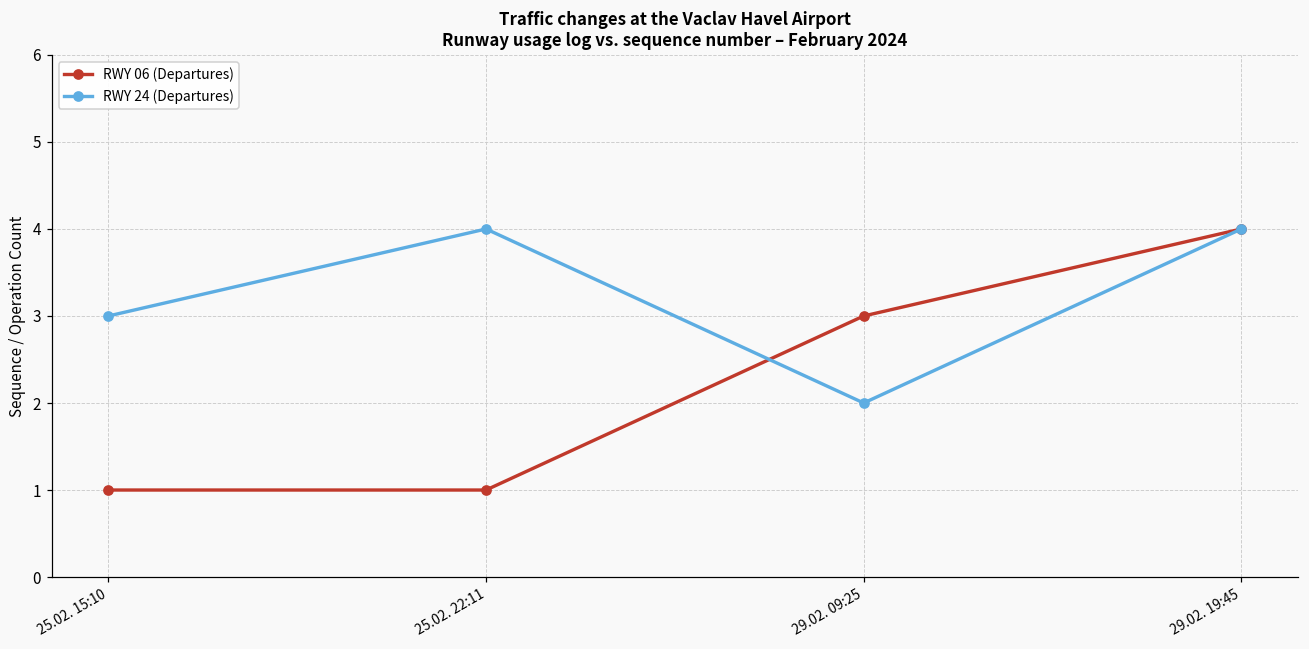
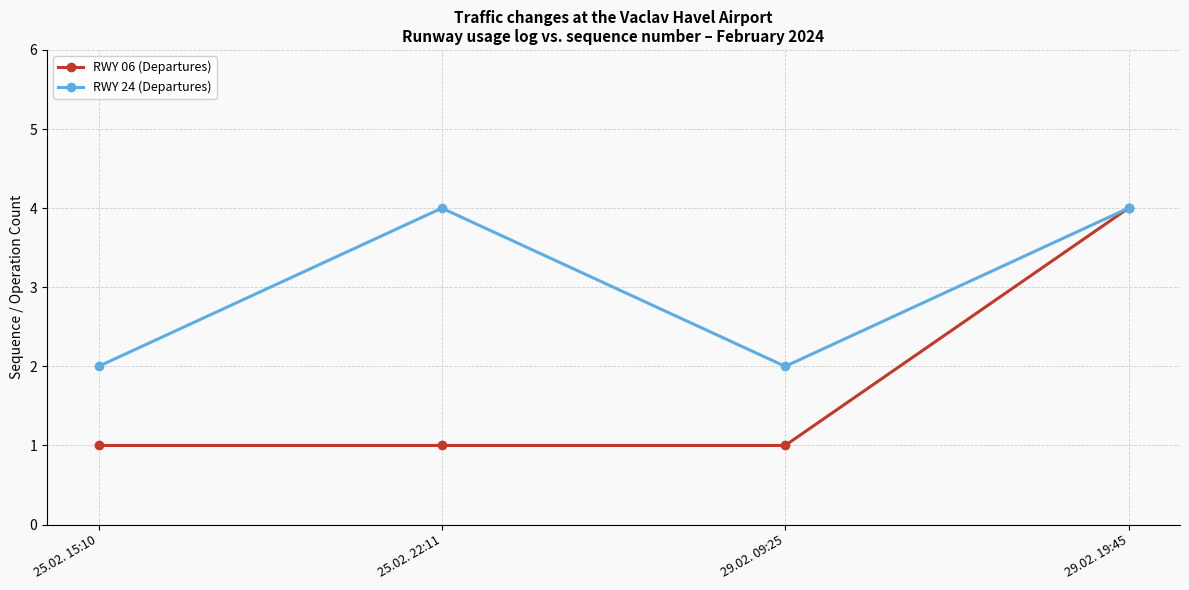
  {
    "RWY 06 (Departures)": {
      "25.02. 15:10": 1,
      "25.02. 22:11": 1,
-     "29.02. 09:25": 3
+     "29.02. 09:25": 1
    },
    "RWY 24 (Departures)": {
-     "25.02. 15:10": 3,
+     "25.02. 15:10": 2,
      "25.02. 22:11": 4,
      "29.02. 09:25": 2
    }
  }
